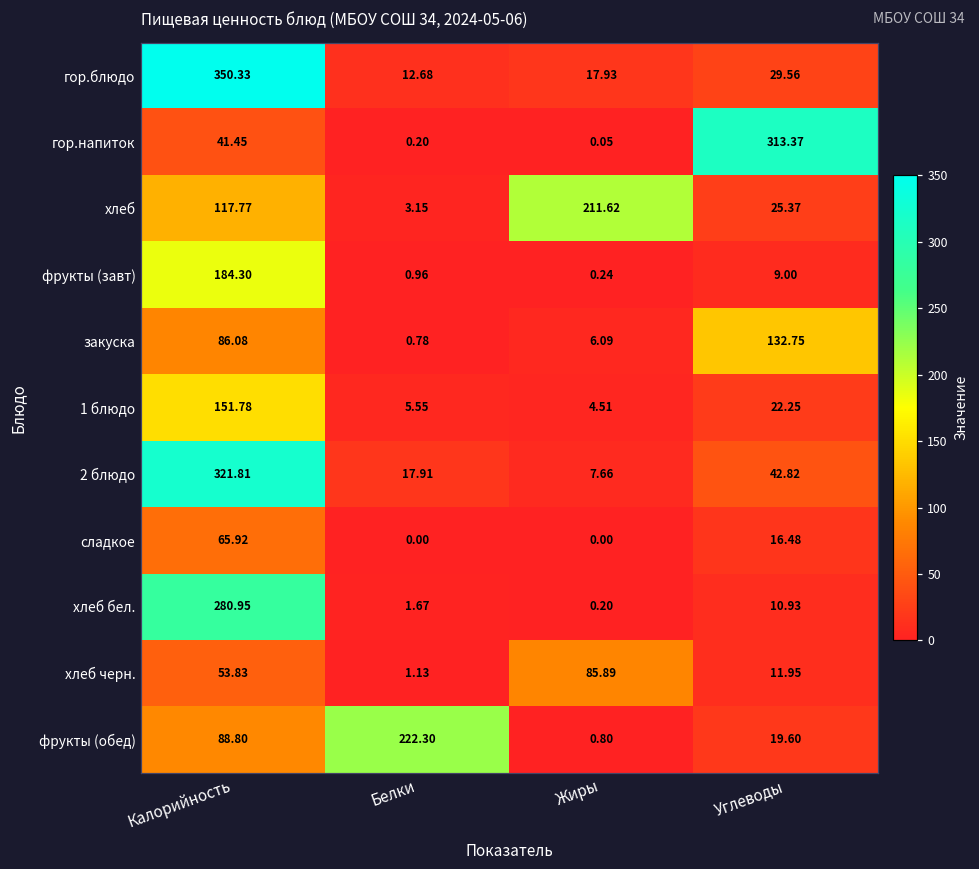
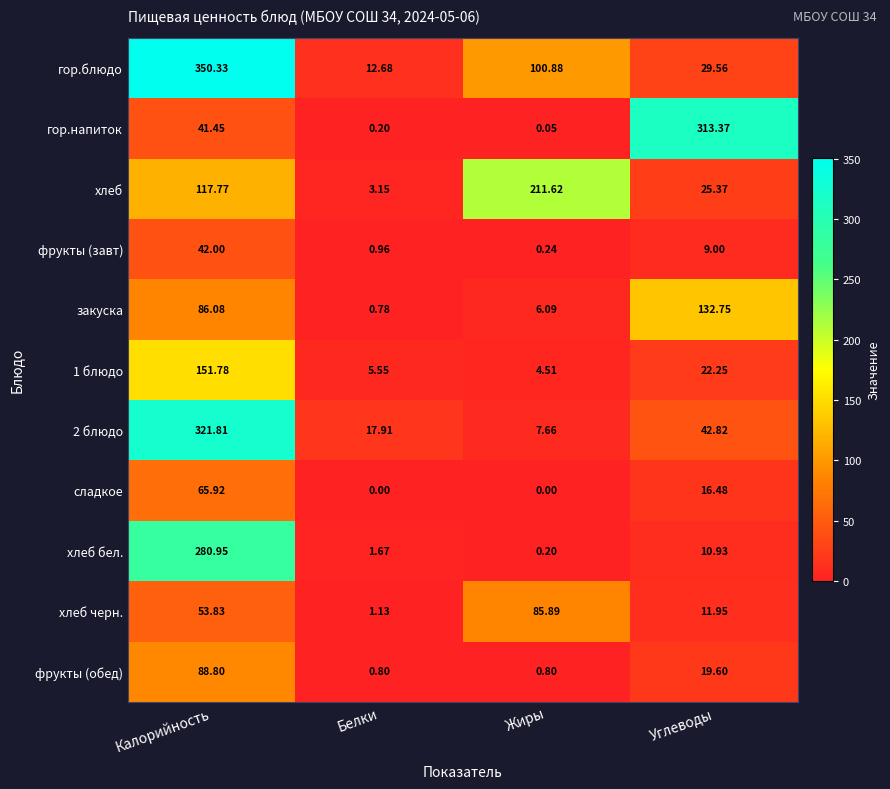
  {
    "гор.блюдо": {
      "Калорийность": 350.33,
      "Белки": 12.68,
-     "Жиры": 17.93,
+     "Жиры": 100.88,
      "Углеводы": 29.56
    },
    "гор.напиток": {
      "Калорийность": 41.45,
      "Белки": 0.20,
      "Жиры": 0.05,
      "Углеводы": 313.37
    },
    "хлеб": {
      "Калорийность": 117.77,
      "Белки": 3.15,
      "Жиры": 211.62,
      "Углеводы": 25.37
    },
    "фрукты (завт)": {
-     "Калорийность": 184.30,
+     "Калорийность": 42.00,
      "Белки": 0.96,
      "Жиры": 0.24,
      "Углеводы": 9.00
    },
    "закуска": {
      "Калорийность": 86.08,
      "Белки": 0.78,
      "Жиры": 6.09,
      "Углеводы": 132.75
    },
    "1 блюдо": {
      "Калорийность": 151.78,
      "Белки": 5.55,
      "Жиры": 4.51,
      "Углеводы": 22.25
    },
    "2 блюдо": {
      "Калорийность": 321.81,
      "Белки": 17.91,
      "Жиры": 7.66,
      "Углеводы": 42.82
    },
    "сладкое": {
      "Калорийность": 65.92,
      "Белки": 0.00,
      "Жиры": 0.00,
      "Углеводы": 16.48
    },
    "хлеб бел.": {
      "Калорийность": 280.95,
      "Белки": 1.67,
      "Жиры": 0.20,
      "Углеводы": 10.93
    },
    "хлеб черн.": {
      "Калорийность": 53.83,
      "Белки": 1.13,
      "Жиры": 85.89,
      "Углеводы": 11.95
    },
    "фрукты (обед)": {
      "Калорийность": 88.80,
-     "Белки": 222.30,
+     "Белки": 0.80,
      "Жиры": 0.80,
      "Углеводы": 19.60
    }
  }
